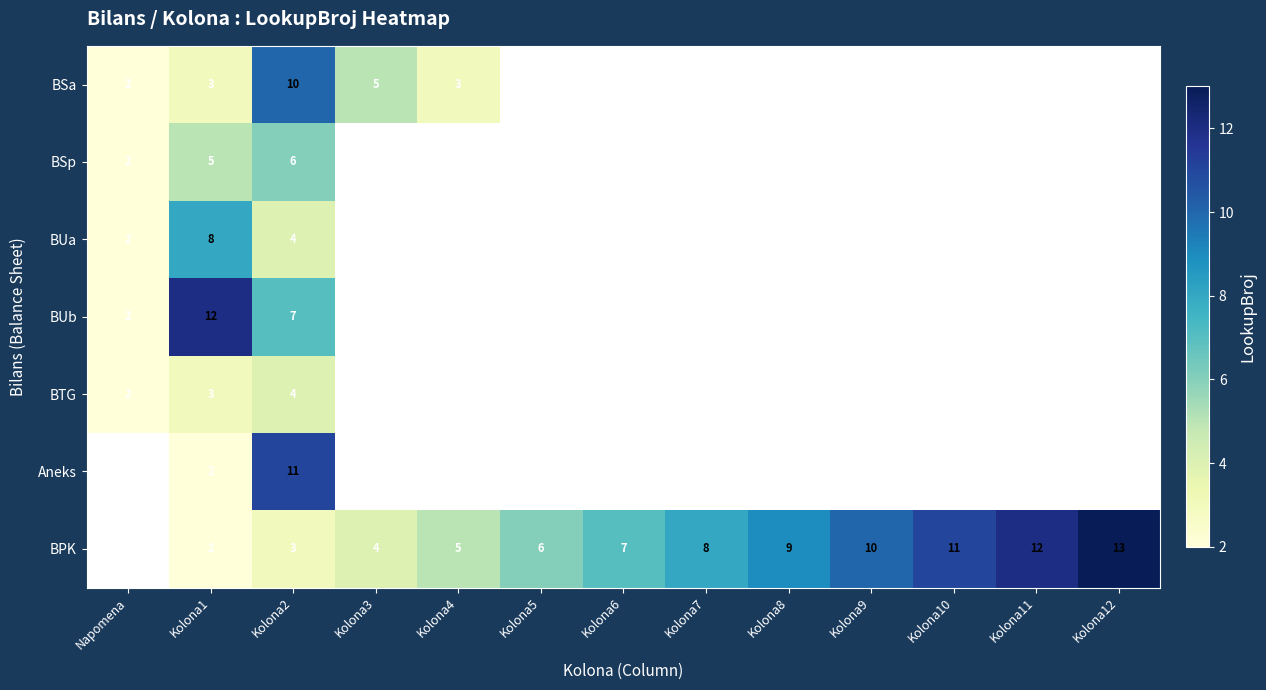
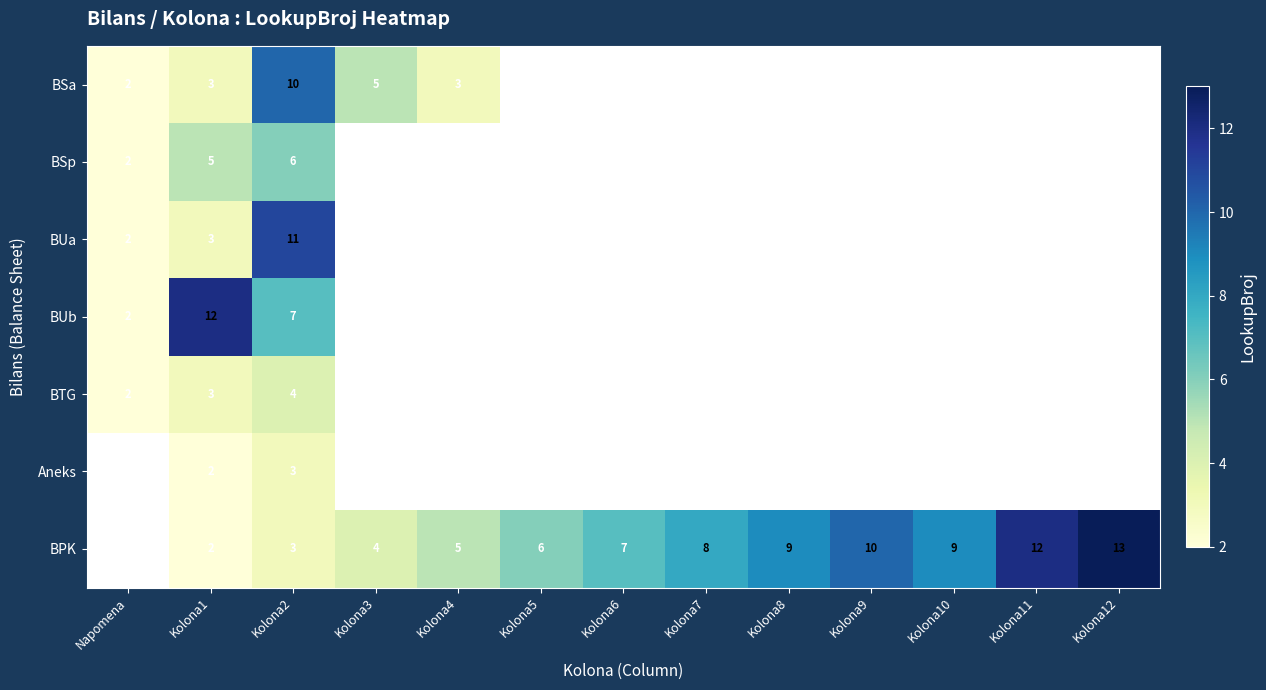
  {
    "BSa": {
      "Kolona1": 3,
      "Kolona2": 10,
      "Kolona3": 5,
      "Kolona4": 3
    },
    "BSp": {
      "Kolona1": 5,
      "Kolona2": 6
    },
    "BUa": {
-     "Kolona1": 8,
-     "Kolona2": 4
+     "Kolona1": 3,
+     "Kolona2": 11
    },
    "BUb": {
      "Kolona1": 12,
      "Kolona2": 7
    },
    "BTG": {
      "Kolona1": 3,
      "Kolona2": 4
    },
    "Aneks": {
-     "Kolona2": 11
+     "Kolona2": 3
    },
    "BPK": {
      "Kolona2": 3,
      "Kolona3": 4,
      "Kolona4": 5,
      "Kolona5": 6,
      "Kolona6": 7,
      "Kolona7": 8,
      "Kolona8": 9,
      "Kolona9": 10,
-     "Kolona10": 11,
+     "Kolona10": 9,
      "Kolona11": 12,
      "Kolona12": 13
    }
  }
